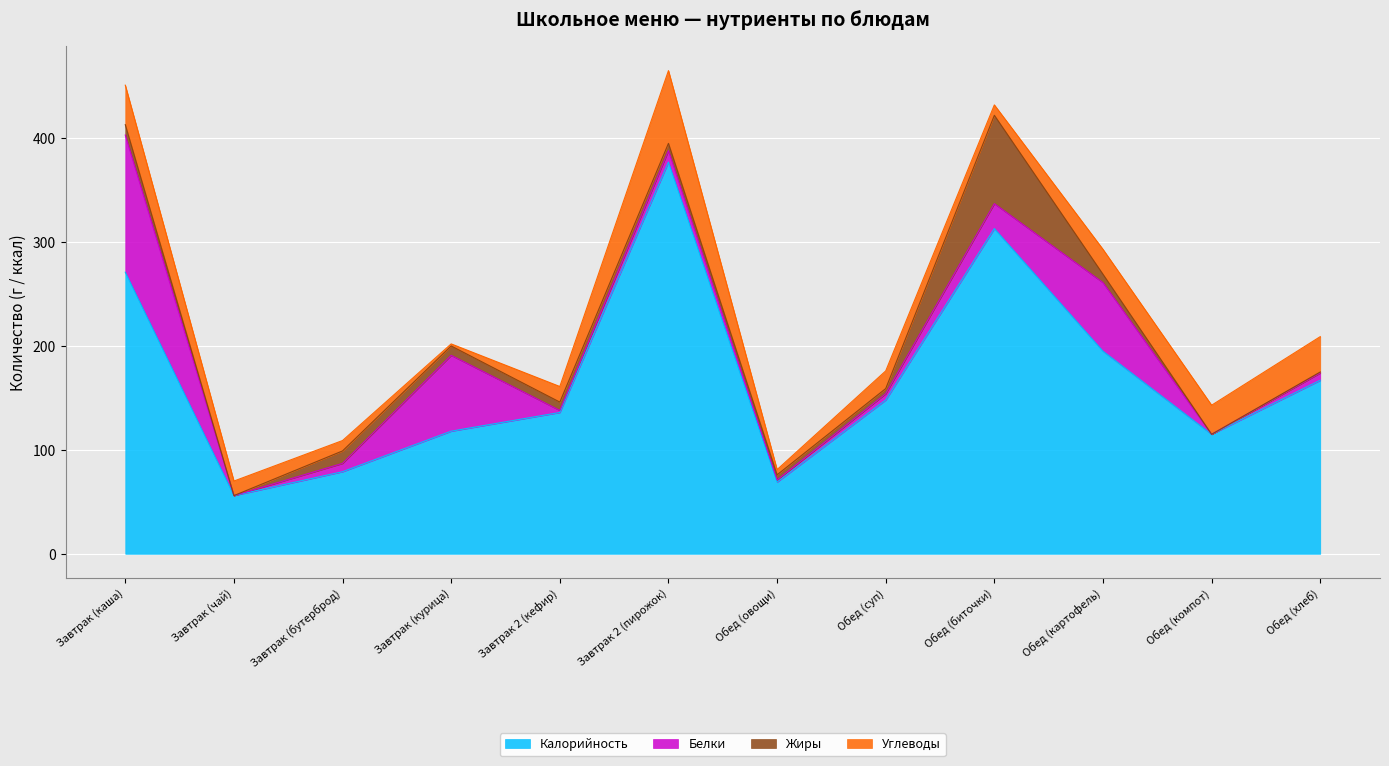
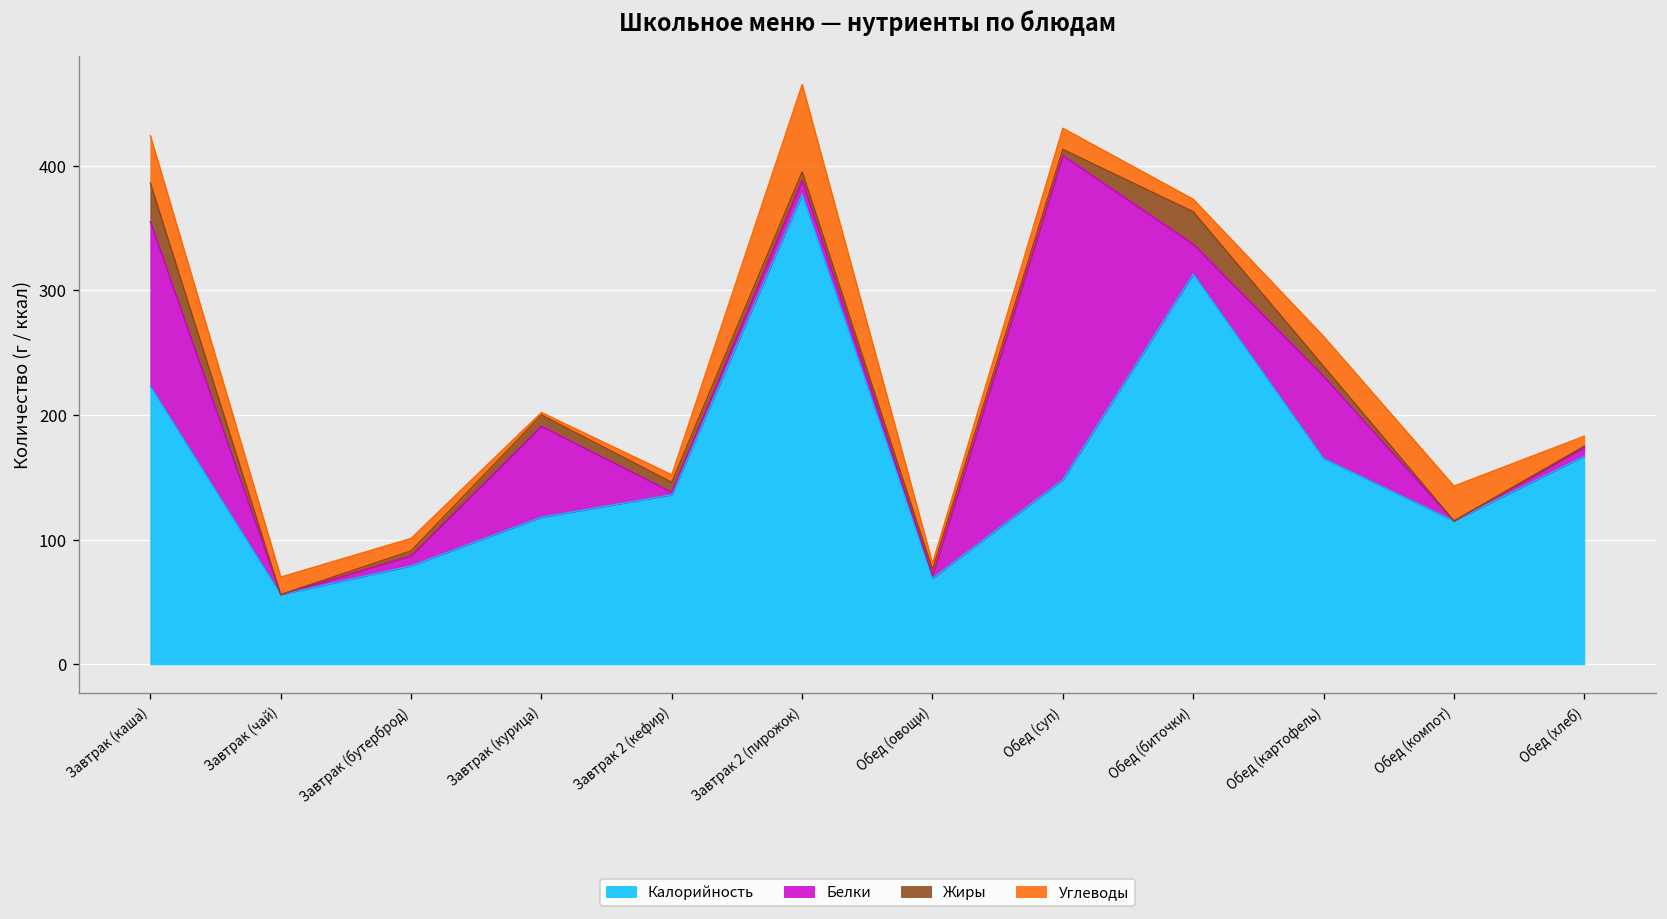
  {
    "Калорийность": {
-     "Завтрак (каша)": 271,
+     "Завтрак (каша)": 223,
      "Завтрак (бутерброд)": 79,
      "Завтрак (курица)": 118,
      "Завтрак 2 (пирожок)": 377,
      "Обед (суп)": 148,
      "Обед (биточки)": 313,
-     "Обед (картофель)": 195,
+     "Обед (картофель)": 165,
      "Обед (хлеб)": 167
    },
    "Белки": {
      "Завтрак (каша)": 132,
      "Завтрак (бутерброд)": 8,
      "Завтрак (курица)": 73,
      "Завтрак 2 (пирожок)": 11,
-     "Обед (суп)": 6,
+     "Обед (суп)": 260,
      "Обед (биточки)": 24,
      "Обед (картофель)": 66
    },
    "Жиры": {
-     "Завтрак (каша)": 10,
-     "Завтрак (бутерброд)": 12,
+     "Завтрак (каша)": 31,
+     "Завтрак (бутерброд)": 4,
      "Завтрак 2 (кефир)": 8,
      "Завтрак 2 (пирожок)": 7,
      "Обед (овощи)": 5,
      "Обед (суп)": 5,
-     "Обед (биточки)": 85,
+     "Обед (биточки)": 26,
      "Обед (картофель)": 8
    },
    "Углеводы": {
      "Завтрак (каша)": 38,
      "Завтрак (чай)": 14,
      "Завтрак (бутерброд)": 10,
-     "Завтрак 2 (кефир)": 15,
+     "Завтрак 2 (кефир)": 6,
      "Завтрак 2 (пирожок)": 70,
      "Обед (овощи)": 5,
      "Обед (суп)": 17,
      "Обед (биточки)": 10,
      "Обед (картофель)": 24,
      "Обед (компот)": 28,
-     "Обед (хлеб)": 34
+     "Обед (хлеб)": 8
    }
  }
